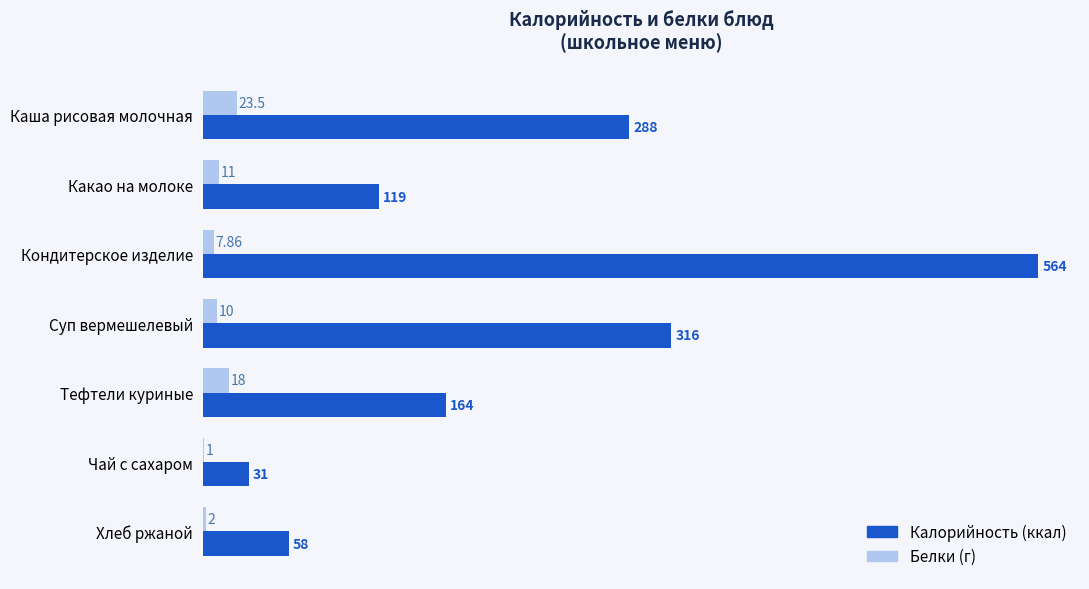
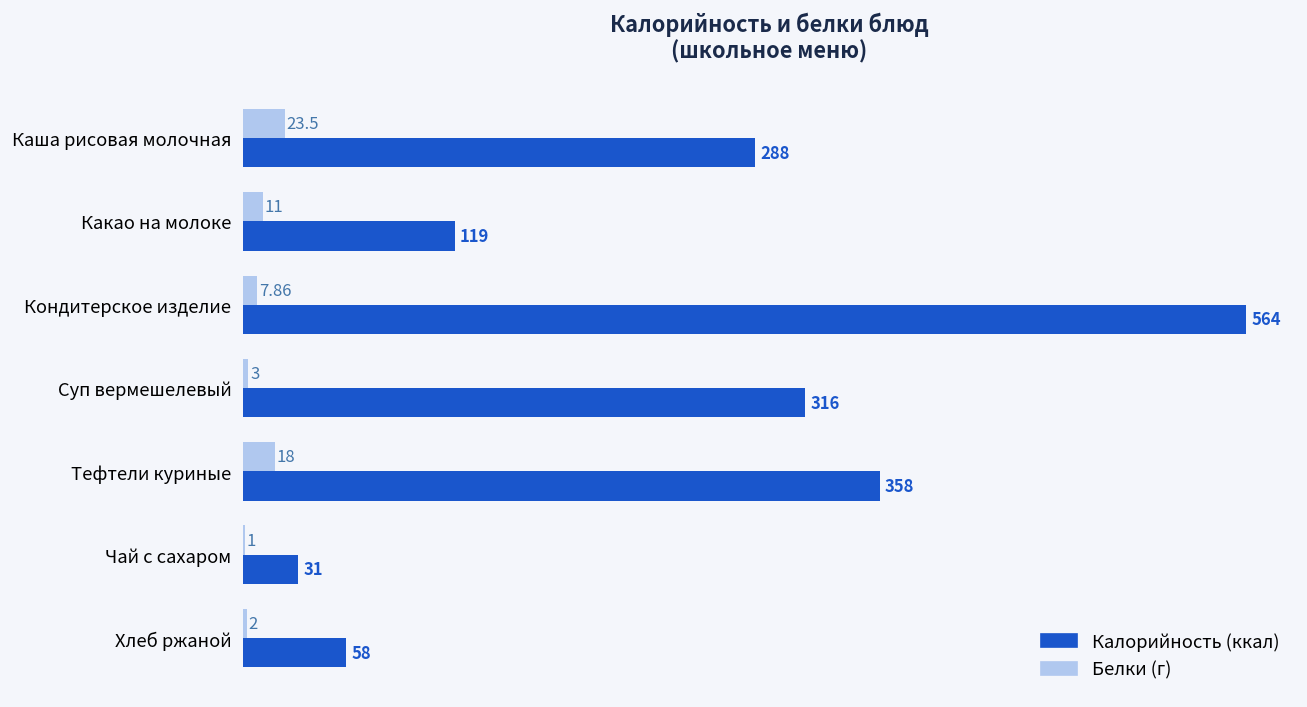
  {
    "Калорийность (ккал)": {
      "Каша рисовая молочная": 288,
      "Какао на молоке": 119,
      "Кондитерское изделие": 564,
      "Суп вермешелевый": 316,
-     "Тефтели куриные": 164,
+     "Тефтели куриные": 358,
      "Чай с сахаром": 31,
      "Хлеб ржаной": 58
    },
    "Белки (г)": {
      "Каша рисовая молочная": 23.5,
      "Какао на молоке": 11,
      "Кондитерское изделие": 7.86,
-     "Суп вермешелевый": 10,
+     "Суп вермешелевый": 3,
      "Тефтели куриные": 18,
      "Чай с сахаром": 1,
      "Хлеб ржаной": 2
    }
  }
